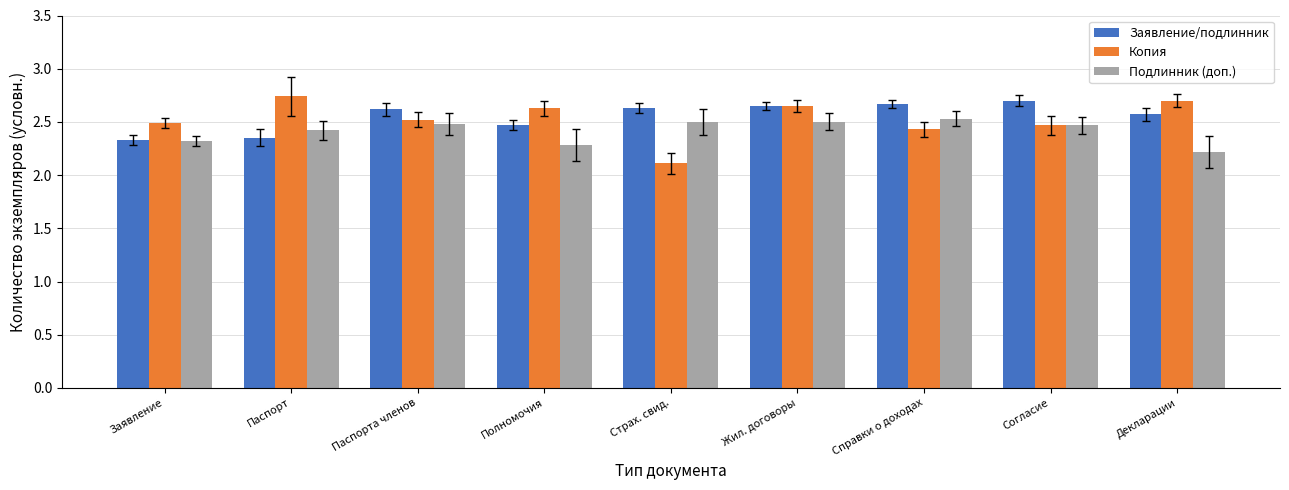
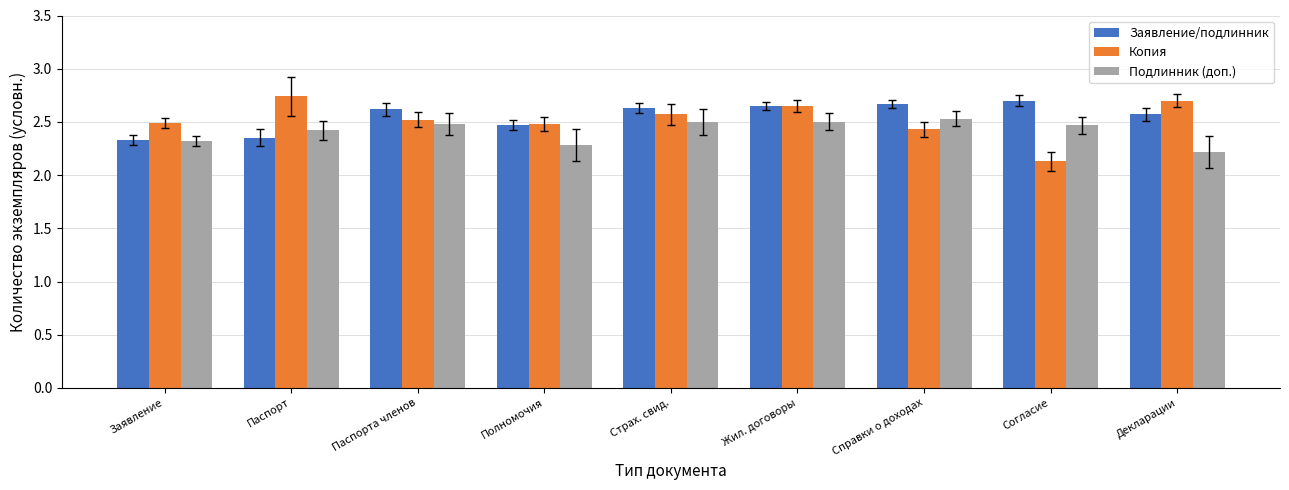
  {
    "Копия": {
      "Заявление": 2.49,
      "Паспорт": 2.74,
      "Паспорта членов": 2.52,
-     "Полномочия": 2.63,
-     "Страх. свид.": 2.11,
+     "Полномочия": 2.48,
+     "Страх. свид.": 2.57,
      "Жил. договоры": 2.65,
      "Справки о доходах": 2.43,
-     "Согласие": 2.47,
+     "Согласие": 2.13,
      "Декларации": 2.70
    }
  }
